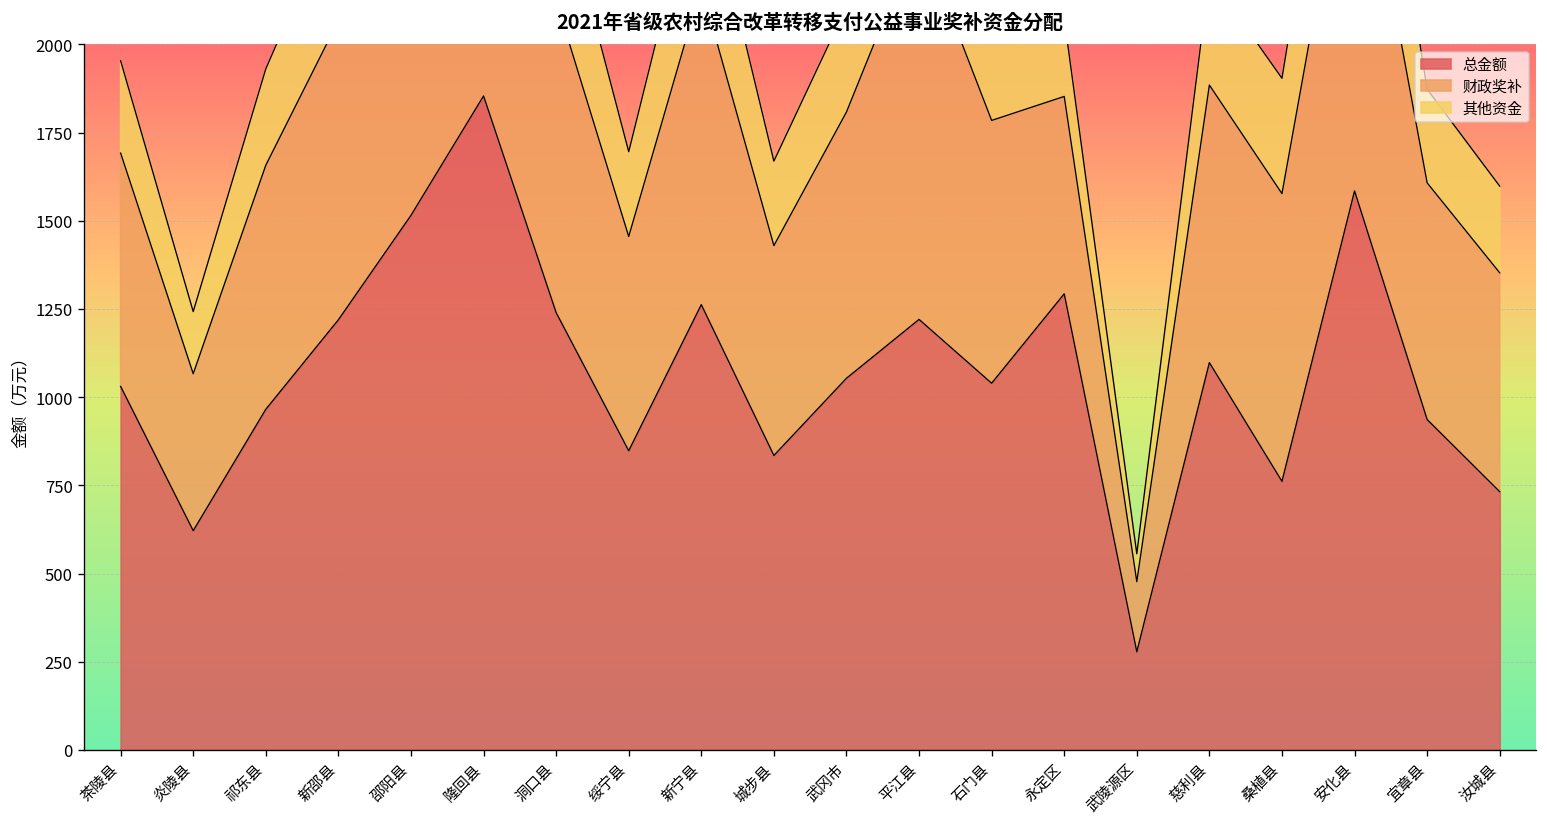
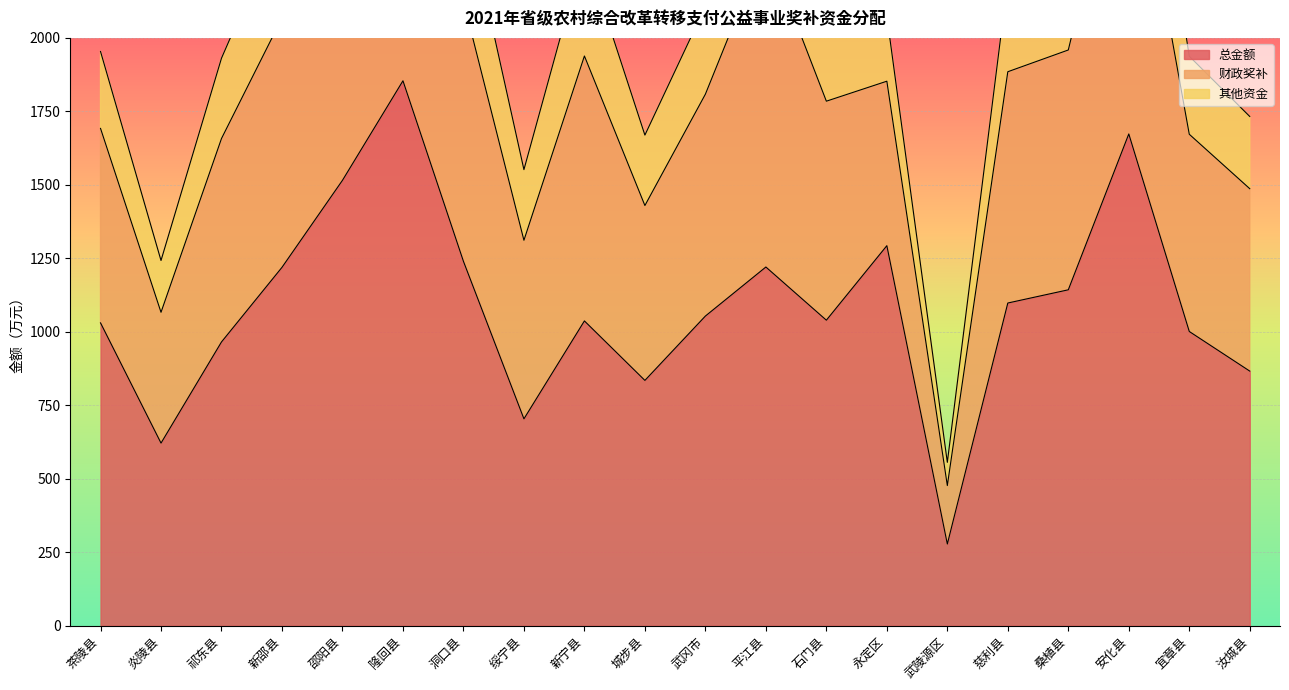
  {
    "总金额": {
      "茶陵县": 1030,
      "炎陵县": 620,
      "祁东县": 970,
      "新邵县": 1220,
      "邵阳县": 1520,
      "隆回县": 1850,
      "洞口县": 1240,
-     "绥宁县": 850,
-     "新宁县": 1260,
+     "绥宁县": 700,
+     "新宁县": 1040,
      "城步县": 830,
      "武冈市": 1050,
      "平江县": 1220,
      "石门县": 1040,
      "永定区": 1290,
      "武陵源区": 280,
      "慈利县": 1100,
-     "桑植县": 760,
-     "安化县": 1580,
-     "宜章县": 940,
-     "汝城县": 730
+     "桑植县": 1140,
+     "安化县": 1670,
+     "宜章县": 1000,
+     "汝城县": 870
    }
  }
